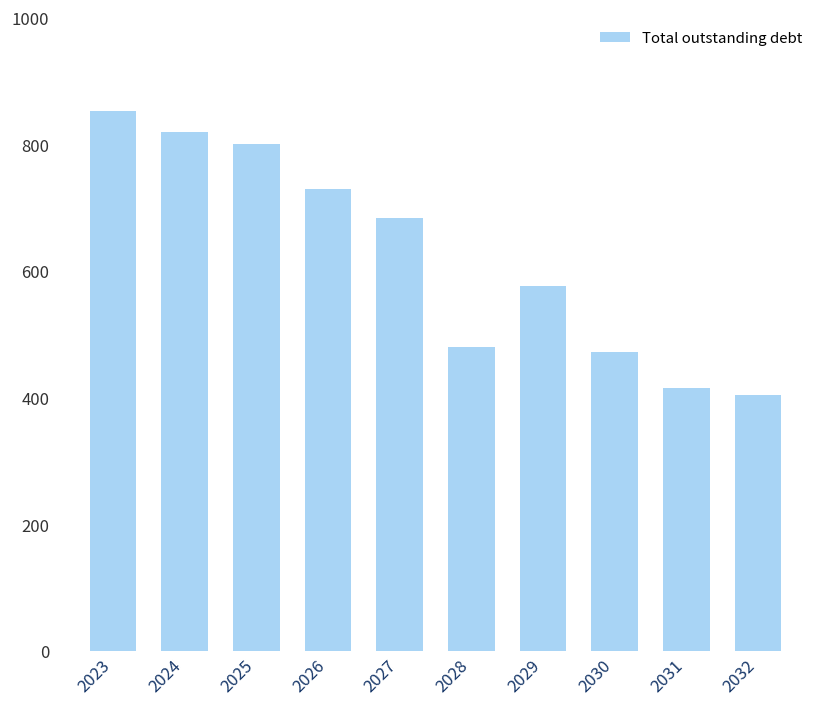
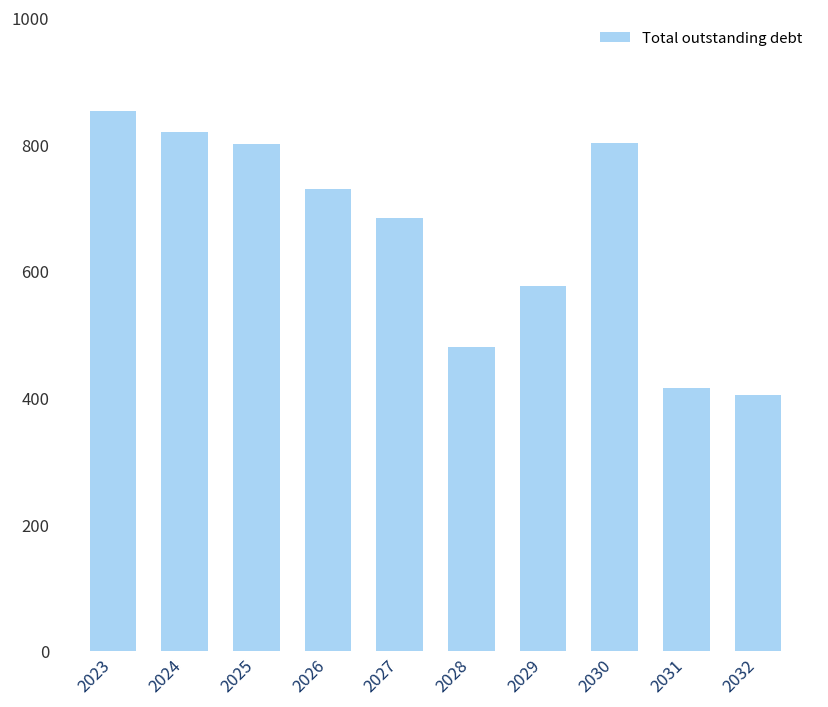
  {
    "2023": 850,
    "2024": 820,
    "2025": 800,
    "2026": 730,
    "2027": 680,
    "2028": 480,
    "2029": 580,
-   "2030": 470,
+   "2030": 800,
    "2031": 420,
    "2032": 400
  }
